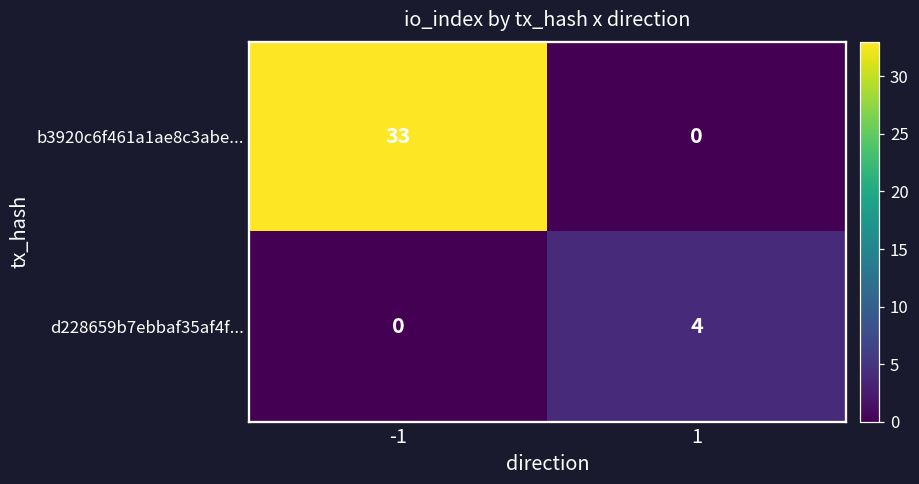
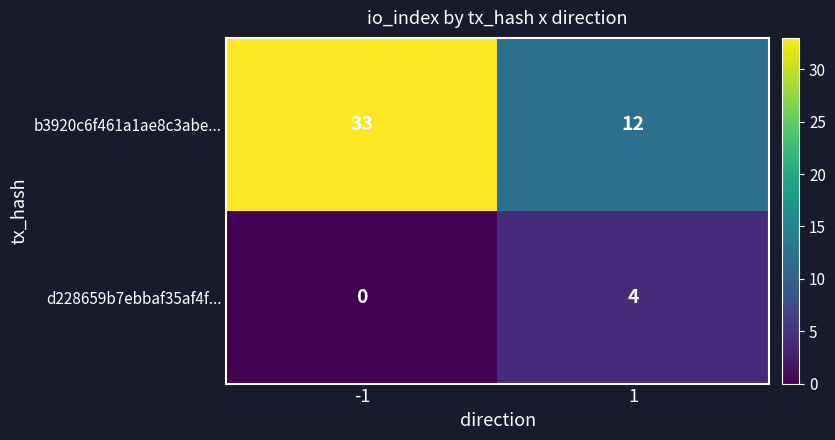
  {
    "b3920c6f461a1ae8c3abe...": {
      "-1": 33,
-     "1": 0
+     "1": 12
    },
    "d228659b7ebbaf35af4f...": {
      "-1": 0,
      "1": 4
    }
  }
